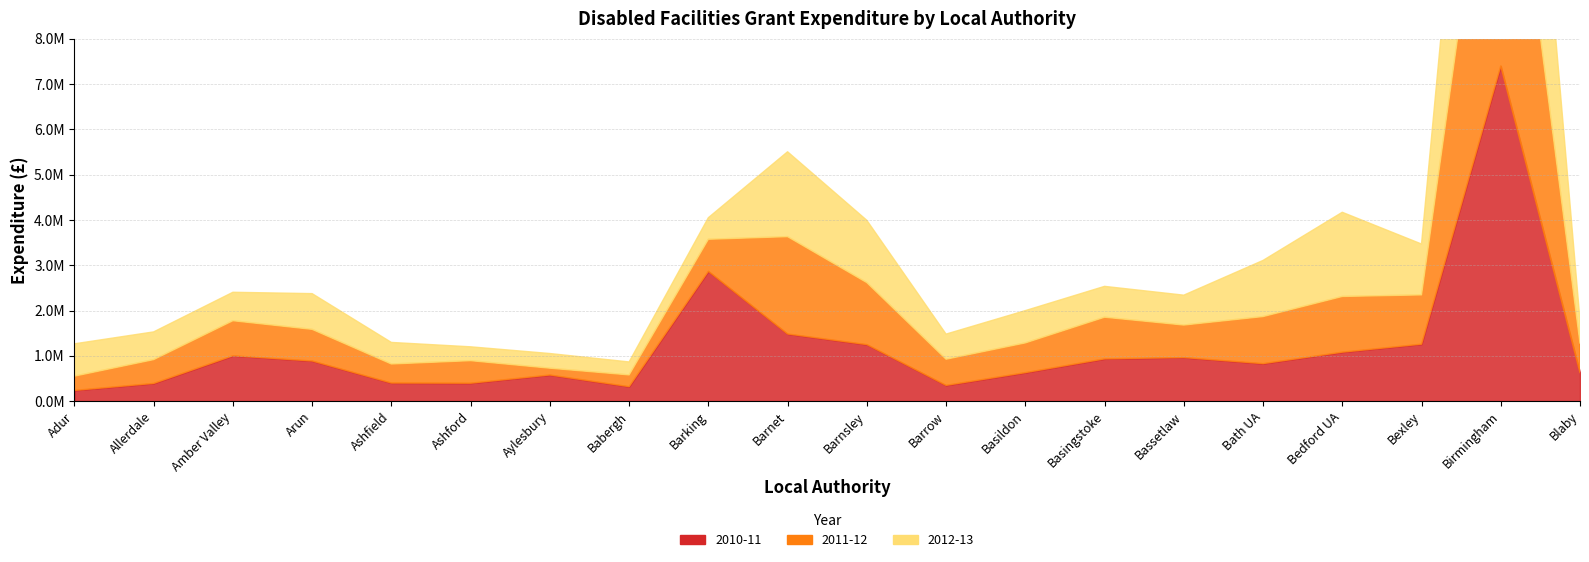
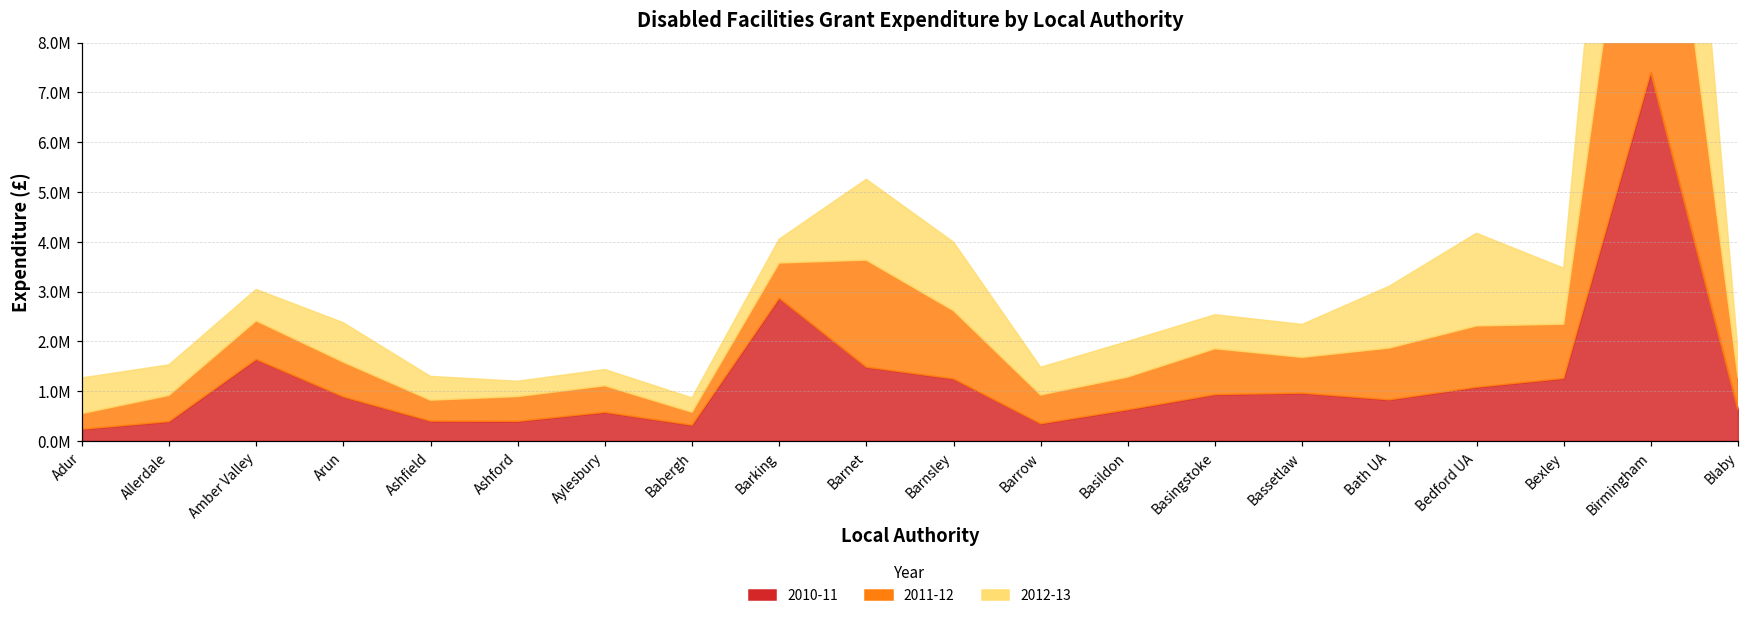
  {
    "2010-11": {
      "Adur": 200000,
      "Allerdale": 400000,
-     "Amber Valley": 1000000,
+     "Amber Valley": 1600000,
      "Arun": 900000,
      "Ashfield": 400000,
      "Ashford": 400000,
      "Aylesbury": 600000,
      "Babergh": 300000,
      "Barking": 2900000,
      "Barnet": 1500000,
      "Barnsley": 1200000,
      "Barrow": 300000,
      "Basildon": 600000,
      "Basingstoke": 900000,
      "Bassetlaw": 1000000,
      "Bath UA": 800000,
      "Bedford UA": 1100000,
      "Bexley": 1300000,
      "Birmingham": 7400000,
      "Blaby": 600000
    },
    "2011-12": {
      "Adur": 300000,
      "Allerdale": 500000,
      "Amber Valley": 800000,
      "Arun": 700000,
      "Ashfield": 400000,
      "Ashford": 500000,
-     "Aylesbury": 200000,
+     "Aylesbury": 500000,
      "Babergh": 300000,
      "Barking": 700000,
      "Barnet": 2100000,
      "Barnsley": 1400000,
      "Barrow": 600000,
      "Basildon": 700000,
      "Basingstoke": 900000,
      "Bassetlaw": 700000,
      "Bath UA": 1000000,
      "Bedford UA": 1200000,
      "Bexley": 1100000,
      "Blaby": 700000
    },
    "2012-13": {
      "Adur": 700000,
      "Allerdale": 600000,
      "Amber Valley": 600000,
      "Arun": 800000,
      "Ashfield": 500000,
      "Ashford": 300000,
      "Aylesbury": 300000,
      "Babergh": 300000,
      "Barking": 500000,
-     "Barnet": 1900000,
+     "Barnet": 1600000,
      "Barnsley": 1400000,
      "Barrow": 600000,
      "Basildon": 700000,
      "Basingstoke": 700000,
      "Bassetlaw": 700000,
      "Bath UA": 1200000,
      "Bedford UA": 1900000,
      "Bexley": 1100000,
      "Blaby": 500000
    }
  }
